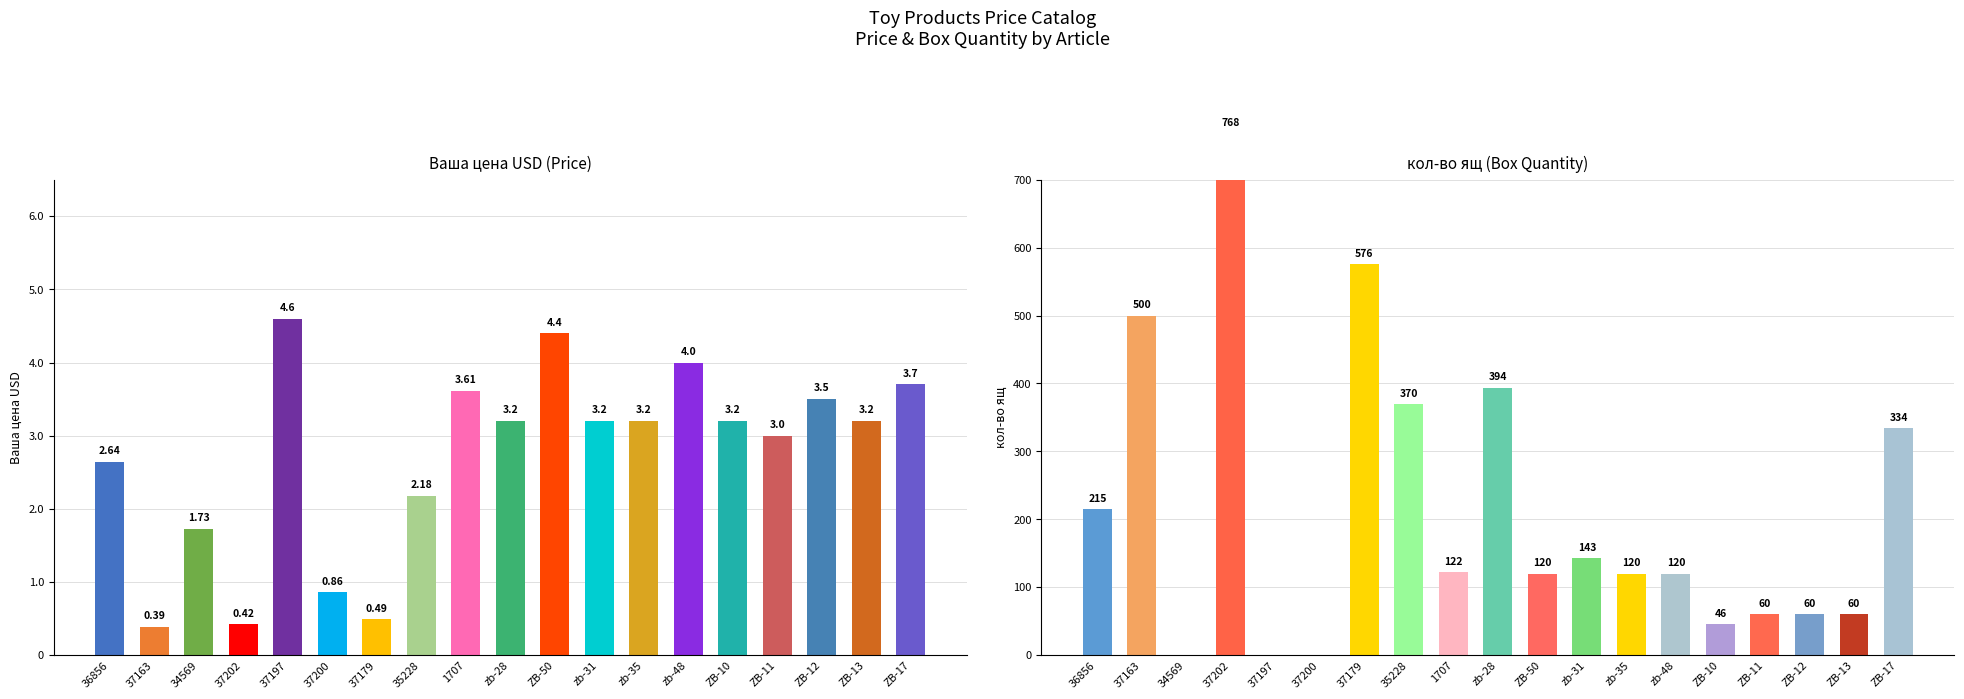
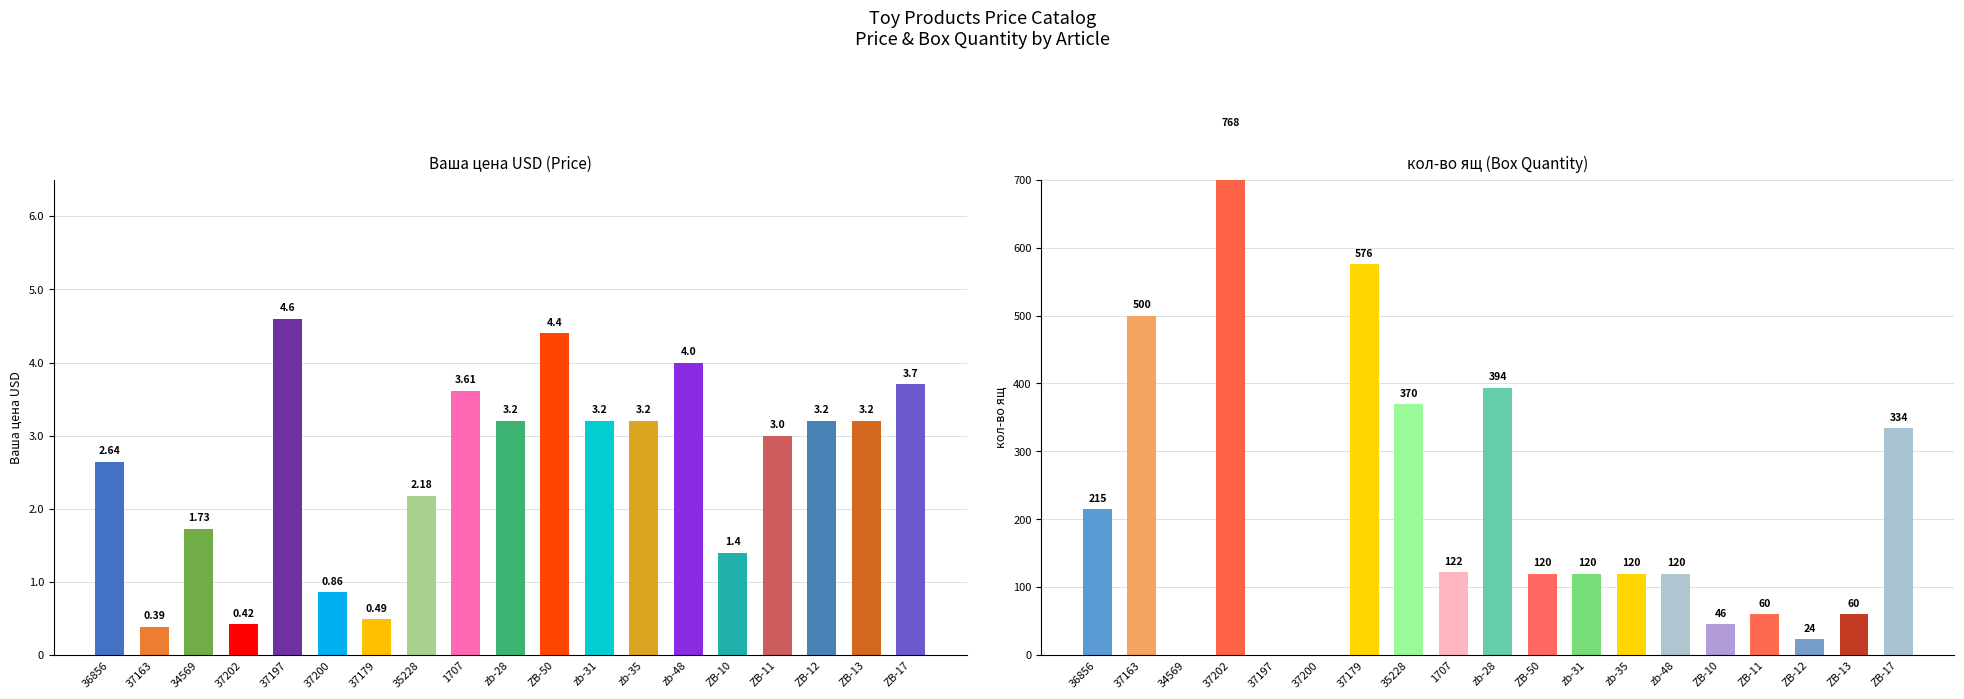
  {
    "Ваша цена USD (Price)": {
      "36856": 2.64,
      "37163": 0.39,
      "34569": 1.73,
      "37202": 0.42,
      "37197": 4.6,
      "37200": 0.86,
      "37179": 0.49,
      "35228": 2.18,
      "1707": 3.61,
      "zb-28": 3.2,
      "ZB-50": 4.4,
      "zb-31": 3.2,
      "zb-35": 3.2,
      "zb-48": 4.0,
-     "ZB-10": 3.2,
+     "ZB-10": 1.4,
      "ZB-11": 3.0,
-     "ZB-12": 3.5,
+     "ZB-12": 3.2,
      "ZB-13": 3.2,
      "ZB-17": 3.7
    },
    "кол-во ящ (Box Quantity)": {
      "36856": 215,
      "37163": 500,
      "37179": 576,
      "35228": 370,
      "1707": 122,
      "zb-28": 394,
      "ZB-50": 120,
-     "zb-31": 143,
+     "zb-31": 120,
      "zb-35": 120,
      "zb-48": 120,
      "ZB-10": 46,
      "ZB-11": 60,
-     "ZB-12": 60,
+     "ZB-12": 24,
      "ZB-13": 60,
      "ZB-17": 334
    }
  }
